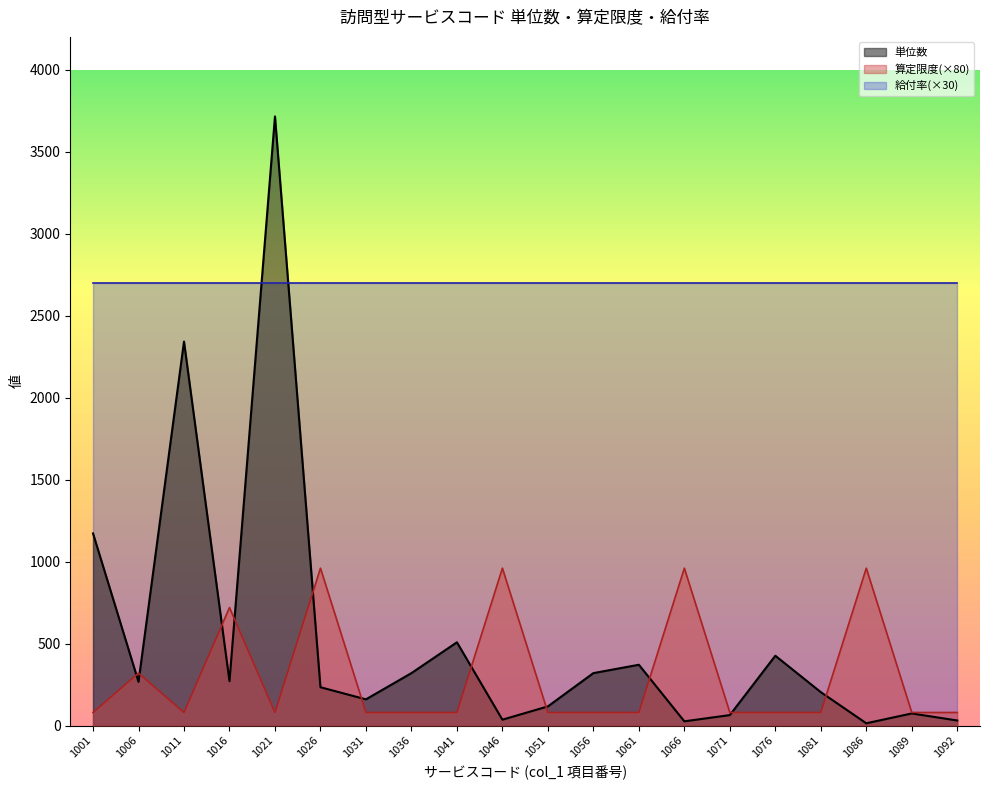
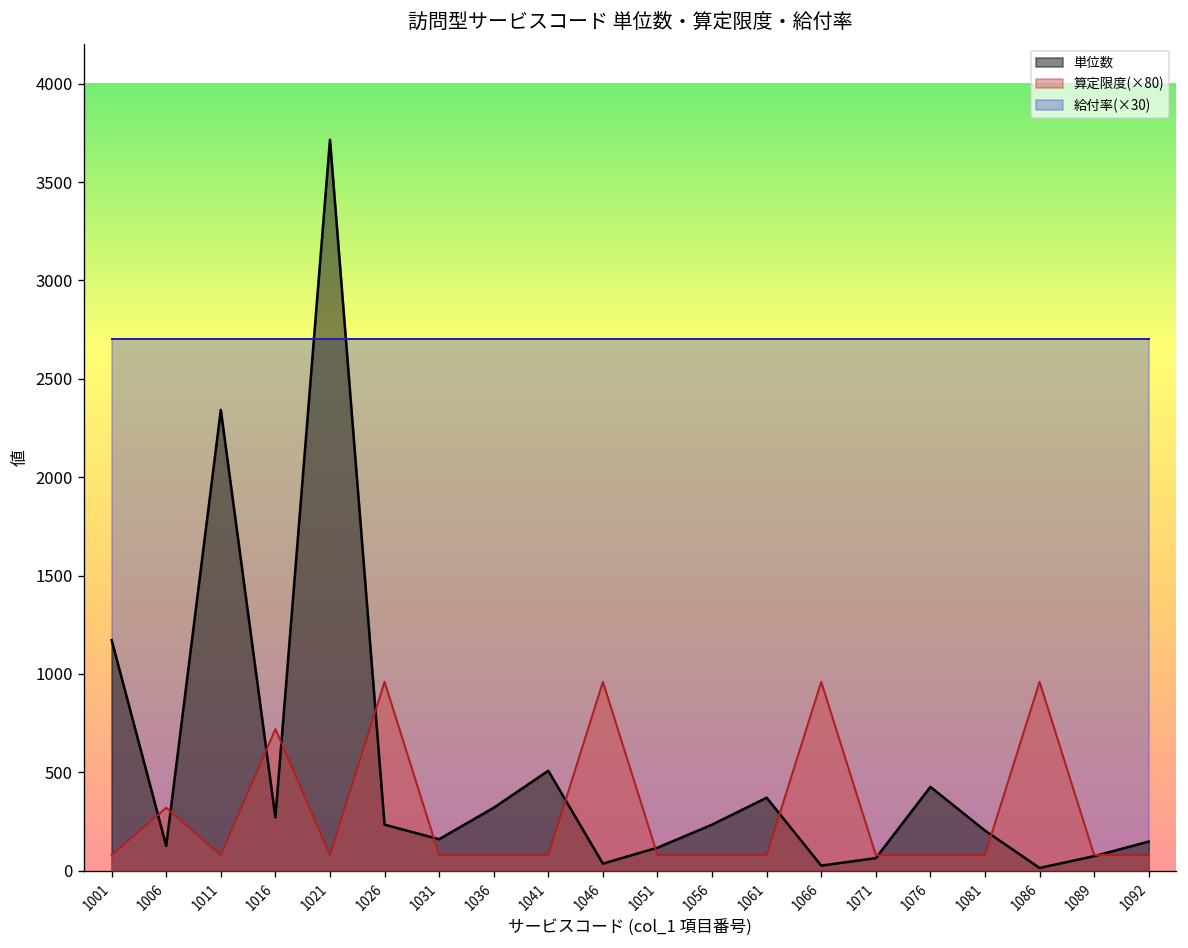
  {
    "単位数": {
      "1001": 1170,
-     "1006": 270,
+     "1006": 130,
      "1011": 2340,
      "1016": 270,
      "1021": 3720,
      "1026": 230,
      "1031": 160,
      "1036": 320,
      "1041": 510,
      "1046": 40,
      "1051": 120,
-     "1056": 320,
+     "1056": 230,
      "1061": 370,
      "1066": 30,
      "1071": 60,
      "1076": 430,
      "1081": 200,
      "1086": 10,
-     "1092": 30
+     "1092": 150
    },
    "算定限度(×80)": {
      "1001": 80,
      "1006": 320,
      "1011": 80,
      "1016": 720,
      "1021": 80,
      "1026": 960,
      "1031": 80,
      "1036": 80,
      "1041": 80,
      "1046": 960,
      "1051": 80,
      "1056": 80,
      "1061": 80,
      "1066": 960,
      "1071": 80,
      "1076": 80,
      "1081": 80,
      "1086": 960,
      "1092": 80
    },
    "給付率(×30)": {
      "1001": 2700,
      "1006": 2700,
      "1011": 2700,
      "1016": 2700,
      "1021": 2700,
      "1026": 2700,
      "1031": 2700,
      "1036": 2700,
      "1041": 2700,
      "1046": 2700,
      "1051": 2700,
      "1056": 2700,
      "1061": 2700,
      "1066": 2700,
      "1071": 2700,
      "1076": 2700,
      "1081": 2700,
      "1086": 2700,
      "1089": 2700,
      "1092": 2700
    }
  }
